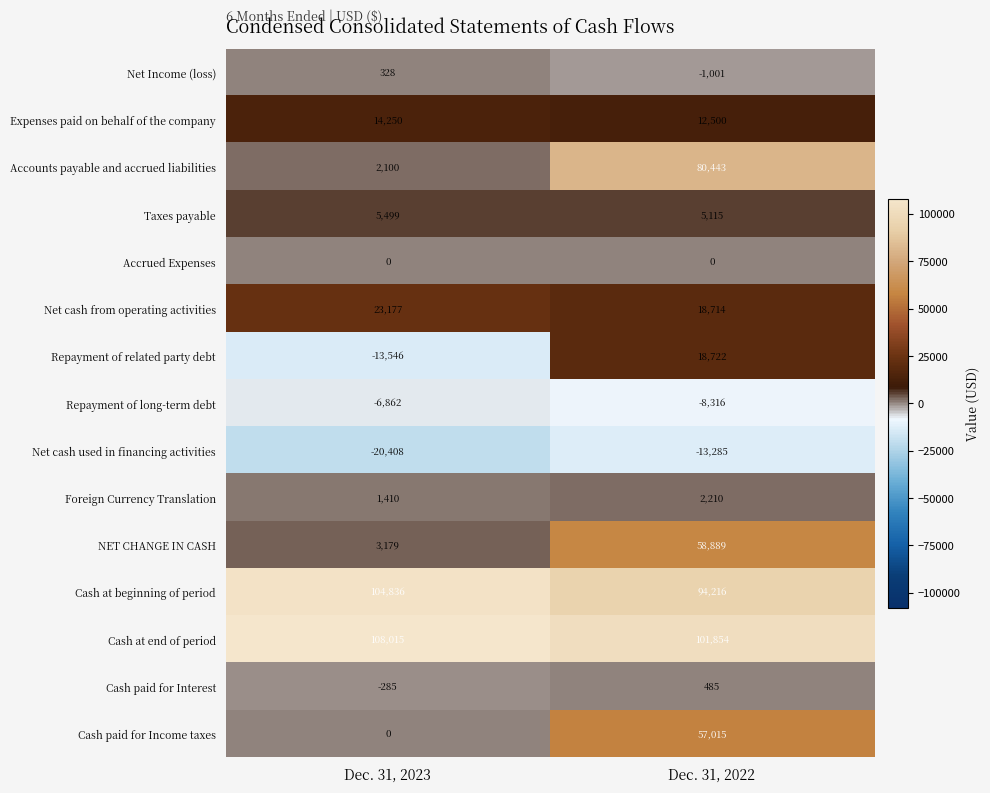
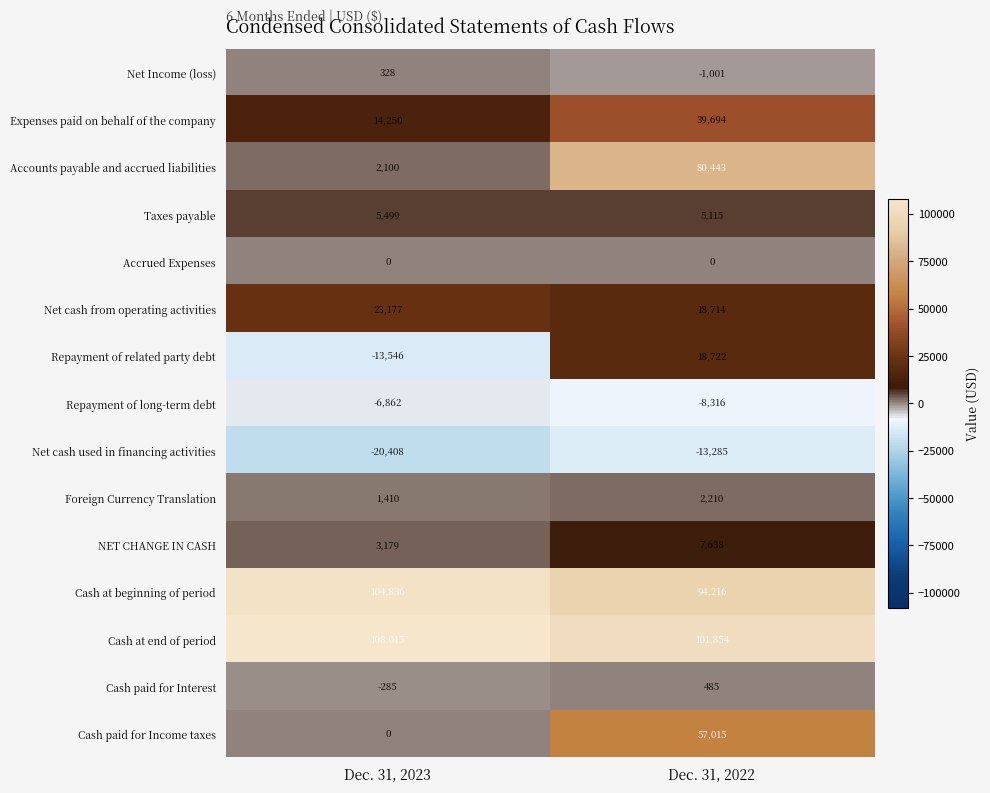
  {
    "Net Income (loss)": {
      "Dec. 31, 2023": "328",
      "Dec. 31, 2022": "-1,001"
    },
    "Expenses paid on behalf of the company": {
      "Dec. 31, 2023": "14,250",
-     "Dec. 31, 2022": "12,500"
+     "Dec. 31, 2022": "39,694"
    },
    "Accounts payable and accrued liabilities": {
      "Dec. 31, 2023": "2,100",
      "Dec. 31, 2022": "80,443"
    },
    "Taxes payable": {
      "Dec. 31, 2023": "5,499",
      "Dec. 31, 2022": "5,115"
    },
    "Accrued Expenses": {
      "Dec. 31, 2023": "0",
      "Dec. 31, 2022": "0"
    },
    "Net cash from operating activities": {
      "Dec. 31, 2023": "23,177",
      "Dec. 31, 2022": "18,714"
    },
    "Repayment of related party debt": {
      "Dec. 31, 2023": "-13,546",
      "Dec. 31, 2022": "18,722"
    },
    "Repayment of long-term debt": {
      "Dec. 31, 2023": "-6,862",
      "Dec. 31, 2022": "-8,316"
    },
    "Net cash used in financing activities": {
      "Dec. 31, 2023": "-20,408",
      "Dec. 31, 2022": "-13,285"
    },
    "Foreign Currency Translation": {
      "Dec. 31, 2023": "1,410",
      "Dec. 31, 2022": "2,210"
    },
    "NET CHANGE IN CASH": {
      "Dec. 31, 2023": "3,179",
-     "Dec. 31, 2022": "58,889"
+     "Dec. 31, 2022": "7,638"
    },
    "Cash at beginning of period": {
      "Dec. 31, 2023": "104,836",
      "Dec. 31, 2022": "94,216"
    },
    "Cash at end of period": {
      "Dec. 31, 2023": "108,015",
      "Dec. 31, 2022": "101,854"
    },
    "Cash paid for Interest": {
      "Dec. 31, 2023": "-285",
      "Dec. 31, 2022": "485"
    },
    "Cash paid for Income taxes": {
      "Dec. 31, 2023": "0",
      "Dec. 31, 2022": "57,015"
    }
  }
